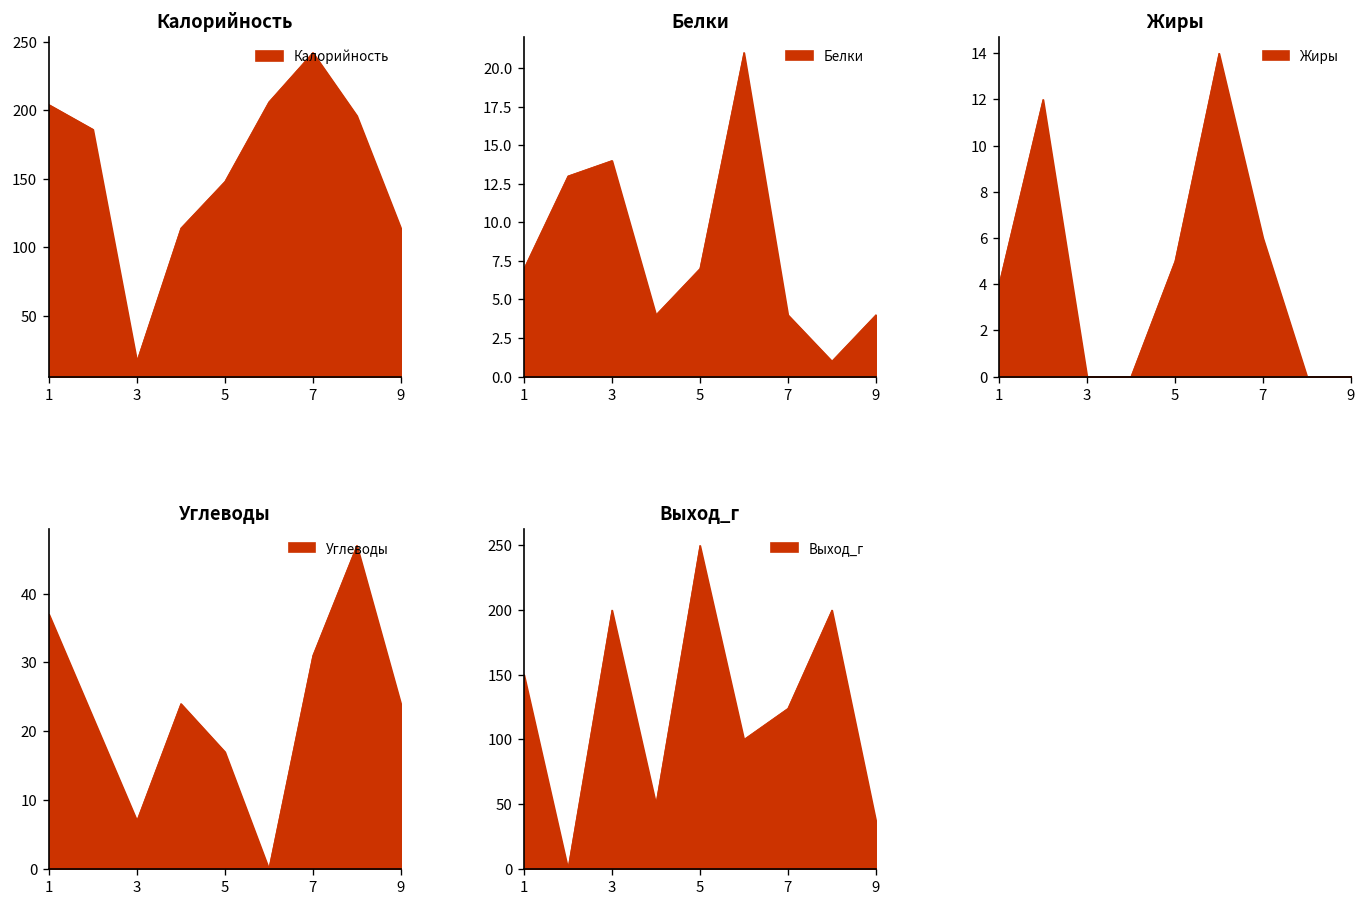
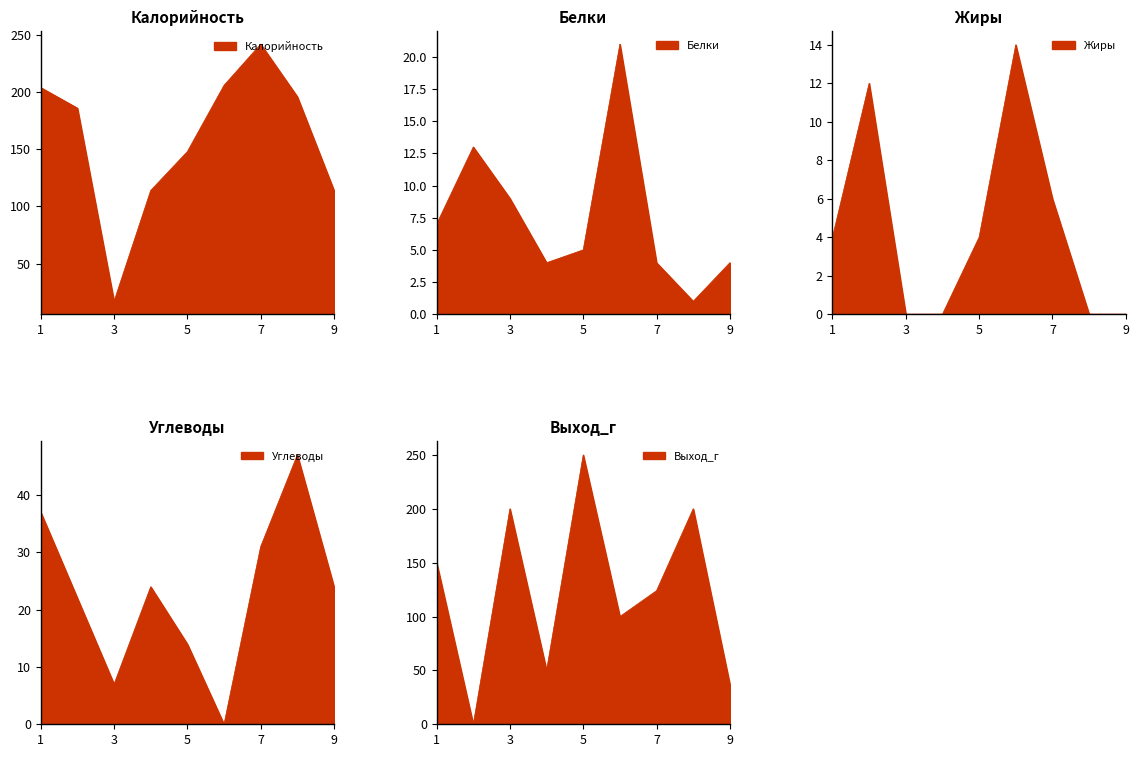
  {
    "Калорийность": {
      "1": 204,
      "3": 17,
      "5": 148,
      "7": 242,
      "9": 114
    },
    "Белки": {
      "1": 7,
-     "3": 14,
-     "5": 7,
+     "3": 9,
+     "5": 5,
      "7": 4,
      "9": 4
    },
    "Жиры": {
      "1": 4,
      "3": 0,
-     "5": 5,
+     "5": 4,
      "7": 6,
      "9": 0
    },
    "Углеводы": {
      "1": 37,
      "3": 7,
-     "5": 17,
+     "5": 14,
      "7": 31,
      "9": 24
    },
    "Выход_г": {
      "1": 150,
      "3": 200,
      "5": 250,
      "7": 124,
      "9": 37
    }
  }
